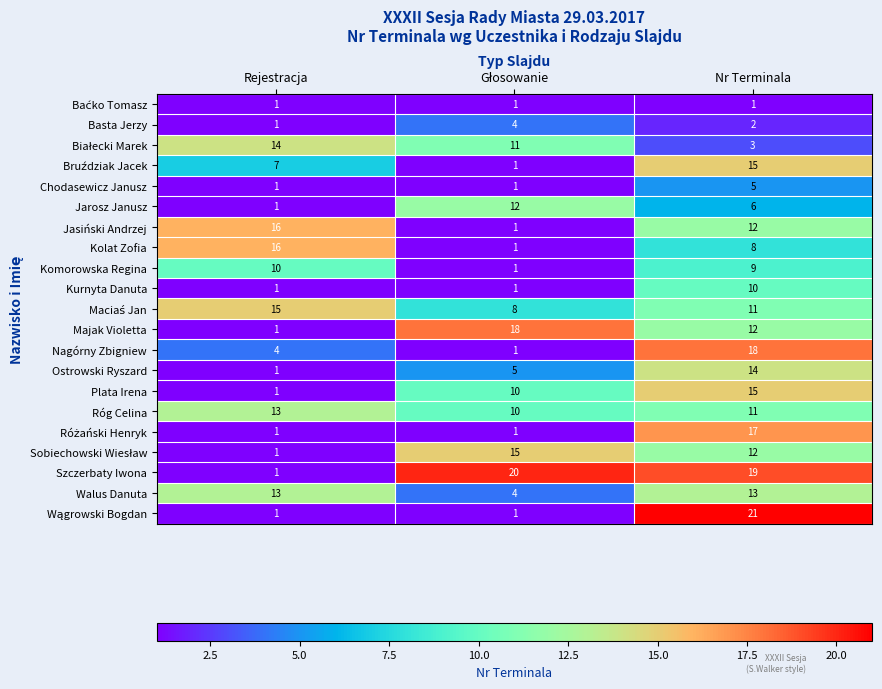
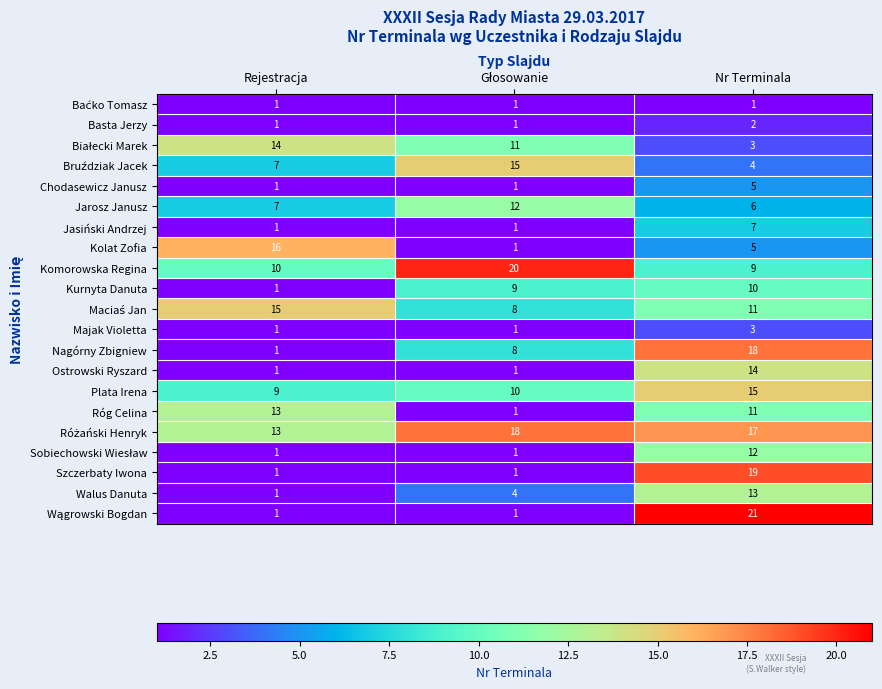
  {
    "Baćko Tomasz": {
      "Rejestracja": 1,
      "Głosowanie": 1,
      "Nr Terminala": 1
    },
    "Basta Jerzy": {
      "Rejestracja": 1,
-     "Głosowanie": 4,
+     "Głosowanie": 1,
      "Nr Terminala": 2
    },
    "Białecki Marek": {
      "Rejestracja": 14,
      "Głosowanie": 11,
      "Nr Terminala": 3
    },
    "Bruździak Jacek": {
      "Rejestracja": 7,
-     "Głosowanie": 1,
-     "Nr Terminala": 15
+     "Głosowanie": 15,
+     "Nr Terminala": 4
    },
    "Chodasewicz Janusz": {
      "Rejestracja": 1,
      "Głosowanie": 1,
      "Nr Terminala": 5
    },
    "Jarosz Janusz": {
-     "Rejestracja": 1,
+     "Rejestracja": 7,
      "Głosowanie": 12,
      "Nr Terminala": 6
    },
    "Jasiński Andrzej": {
-     "Rejestracja": 16,
+     "Rejestracja": 1,
      "Głosowanie": 1,
-     "Nr Terminala": 12
+     "Nr Terminala": 7
    },
    "Kolat Zofia": {
      "Rejestracja": 16,
      "Głosowanie": 1,
-     "Nr Terminala": 8
+     "Nr Terminala": 5
    },
    "Komorowska Regina": {
      "Rejestracja": 10,
-     "Głosowanie": 1,
+     "Głosowanie": 20,
      "Nr Terminala": 9
    },
    "Kurnyta Danuta": {
      "Rejestracja": 1,
-     "Głosowanie": 1,
+     "Głosowanie": 9,
      "Nr Terminala": 10
    },
    "Maciaś Jan": {
      "Rejestracja": 15,
      "Głosowanie": 8,
      "Nr Terminala": 11
    },
    "Majak Violetta": {
      "Rejestracja": 1,
-     "Głosowanie": 18,
-     "Nr Terminala": 12
+     "Głosowanie": 1,
+     "Nr Terminala": 3
    },
    "Nagórny Zbigniew": {
-     "Rejestracja": 4,
-     "Głosowanie": 1,
+     "Rejestracja": 1,
+     "Głosowanie": 8,
      "Nr Terminala": 18
    },
    "Ostrowski Ryszard": {
      "Rejestracja": 1,
-     "Głosowanie": 5,
+     "Głosowanie": 1,
      "Nr Terminala": 14
    },
    "Plata Irena": {
-     "Rejestracja": 1,
+     "Rejestracja": 9,
      "Głosowanie": 10,
      "Nr Terminala": 15
    },
    "Róg Celina": {
      "Rejestracja": 13,
-     "Głosowanie": 10,
+     "Głosowanie": 1,
      "Nr Terminala": 11
    },
    "Różański Henryk": {
-     "Rejestracja": 1,
-     "Głosowanie": 1,
+     "Rejestracja": 13,
+     "Głosowanie": 18,
      "Nr Terminala": 17
    },
    "Sobiechowski Wiesław": {
      "Rejestracja": 1,
-     "Głosowanie": 15,
+     "Głosowanie": 1,
      "Nr Terminala": 12
    },
    "Szczerbaty Iwona": {
      "Rejestracja": 1,
-     "Głosowanie": 20,
+     "Głosowanie": 1,
      "Nr Terminala": 19
    },
    "Walus Danuta": {
-     "Rejestracja": 13,
+     "Rejestracja": 1,
      "Głosowanie": 4,
      "Nr Terminala": 13
    },
    "Wągrowski Bogdan": {
      "Rejestracja": 1,
      "Głosowanie": 1,
      "Nr Terminala": 21
    }
  }
